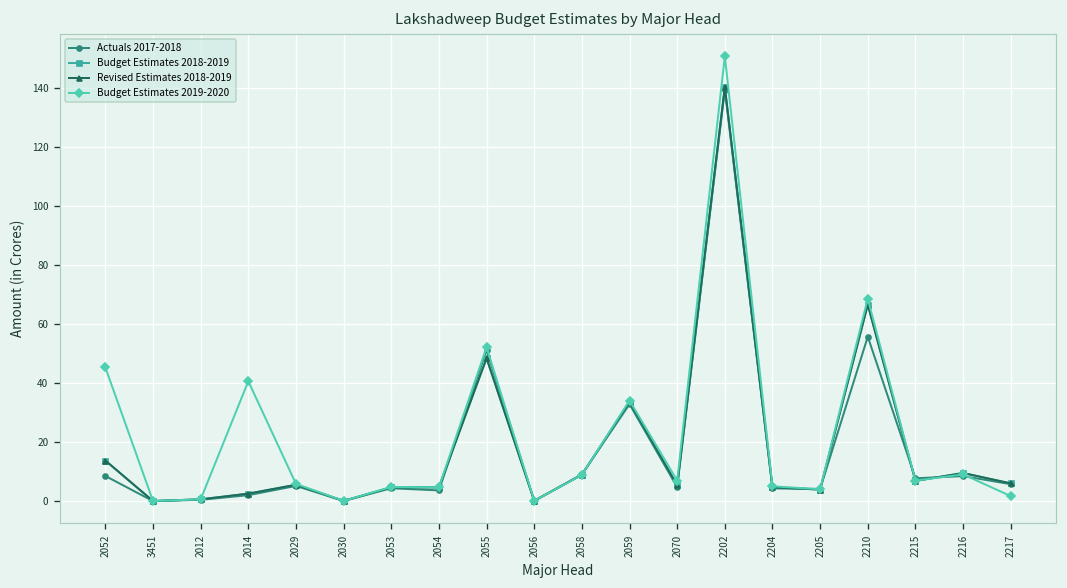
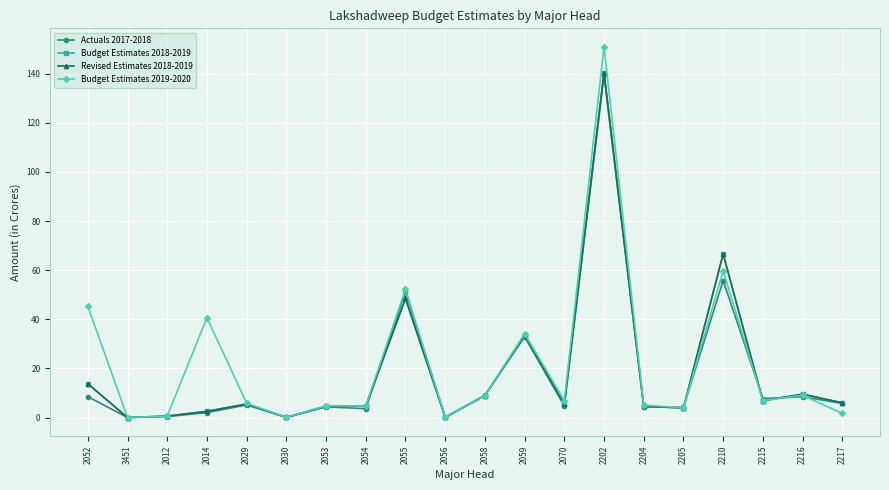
  {
    "Budget Estimates 2019-2020": {
      "2052": 45,
      "2014": 41,
      "2070": 7,
      "2202": 151,
-     "2210": 69,
+     "2210": 60,
      "2217": 2
    }
  }
